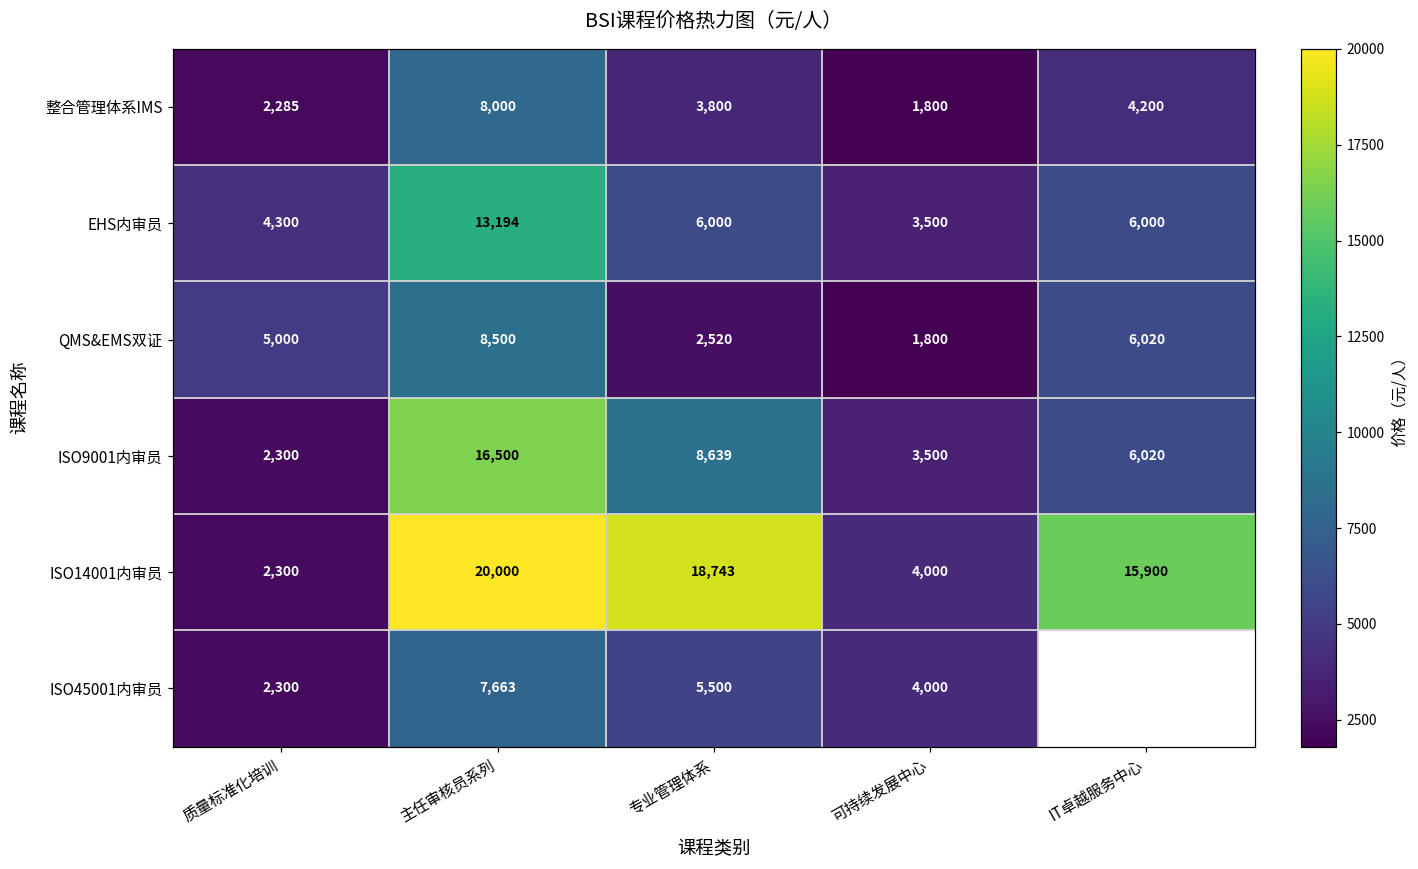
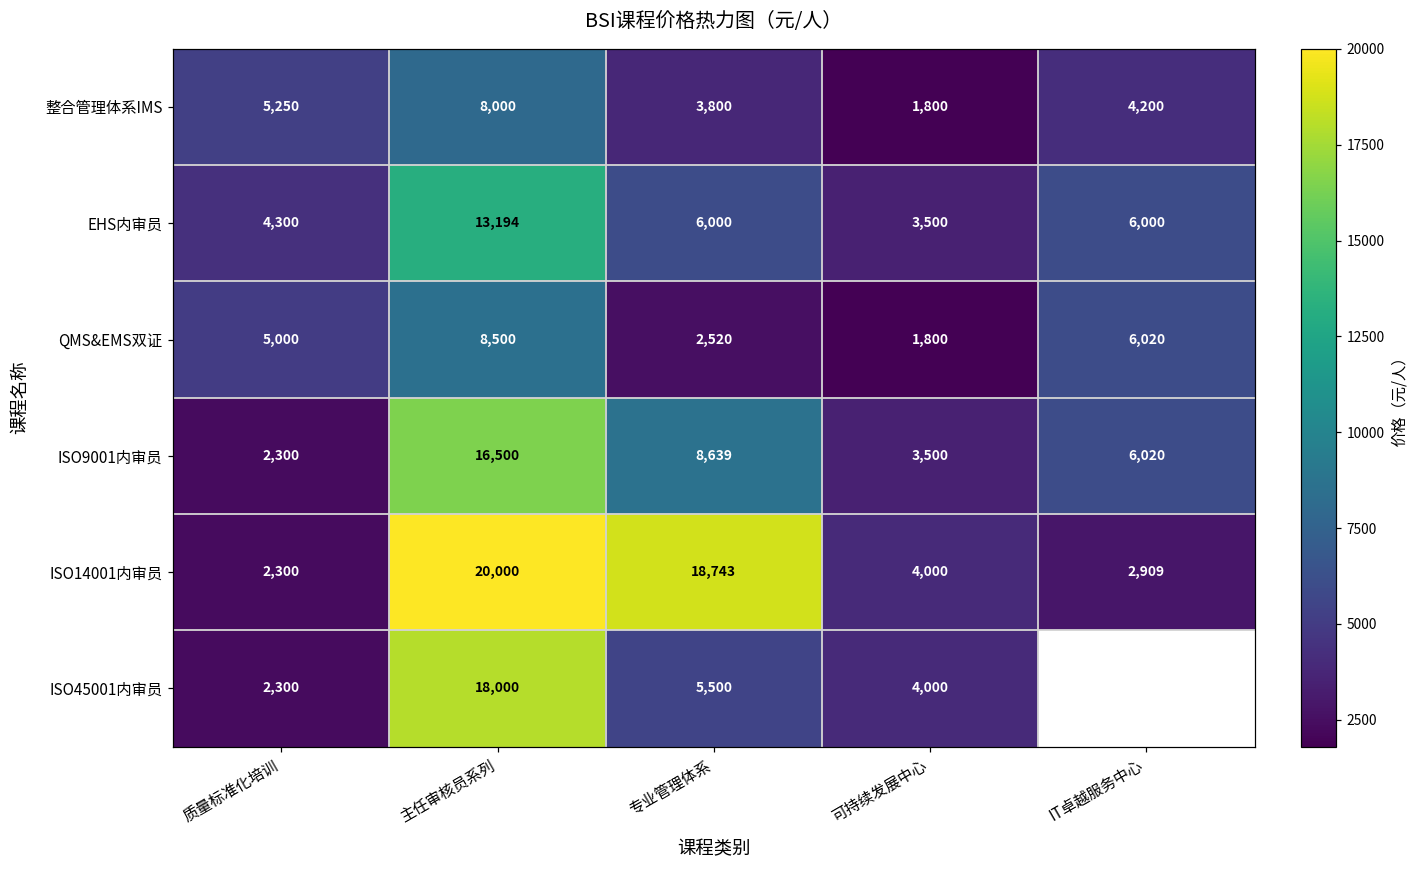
  {
    "整合管理体系IMS": {
-     "质量标准化培训": "2,285",
+     "质量标准化培训": "5,250",
      "主任审核员系列": "8,000",
      "专业管理体系": "3,800",
      "可持续发展中心": "1,800",
      "IT卓越服务中心": "4,200"
    },
    "EHS内审员": {
      "质量标准化培训": "4,300",
      "主任审核员系列": "13,194",
      "专业管理体系": "6,000",
      "可持续发展中心": "3,500",
      "IT卓越服务中心": "6,000"
    },
    "QMS&EMS双证": {
      "质量标准化培训": "5,000",
      "主任审核员系列": "8,500",
      "专业管理体系": "2,520",
      "可持续发展中心": "1,800",
      "IT卓越服务中心": "6,020"
    },
    "ISO9001内审员": {
      "质量标准化培训": "2,300",
      "主任审核员系列": "16,500",
      "专业管理体系": "8,639",
      "可持续发展中心": "3,500",
      "IT卓越服务中心": "6,020"
    },
    "ISO14001内审员": {
      "质量标准化培训": "2,300",
      "主任审核员系列": "20,000",
      "专业管理体系": "18,743",
      "可持续发展中心": "4,000",
-     "IT卓越服务中心": "15,900"
+     "IT卓越服务中心": "2,909"
    },
    "ISO45001内审员": {
      "质量标准化培训": "2,300",
-     "主任审核员系列": "7,663",
+     "主任审核员系列": "18,000",
      "专业管理体系": "5,500",
      "可持续发展中心": "4,000"
    }
  }
